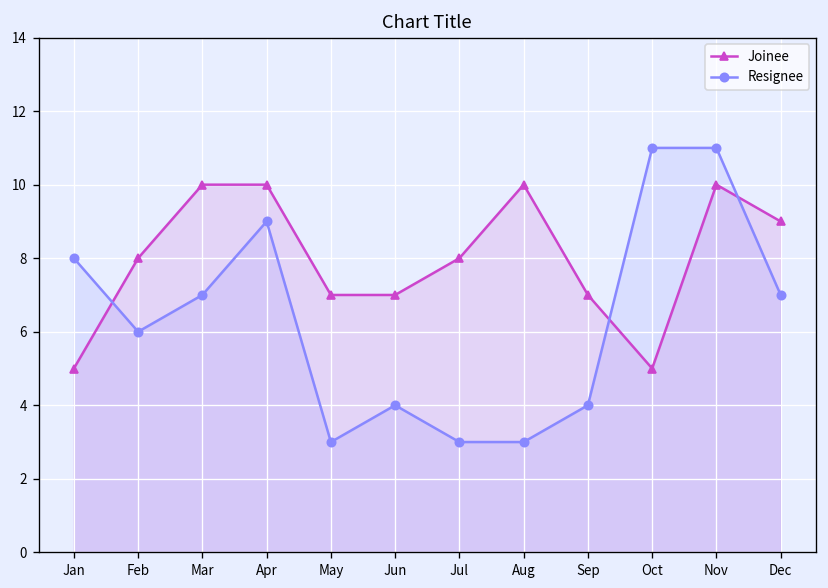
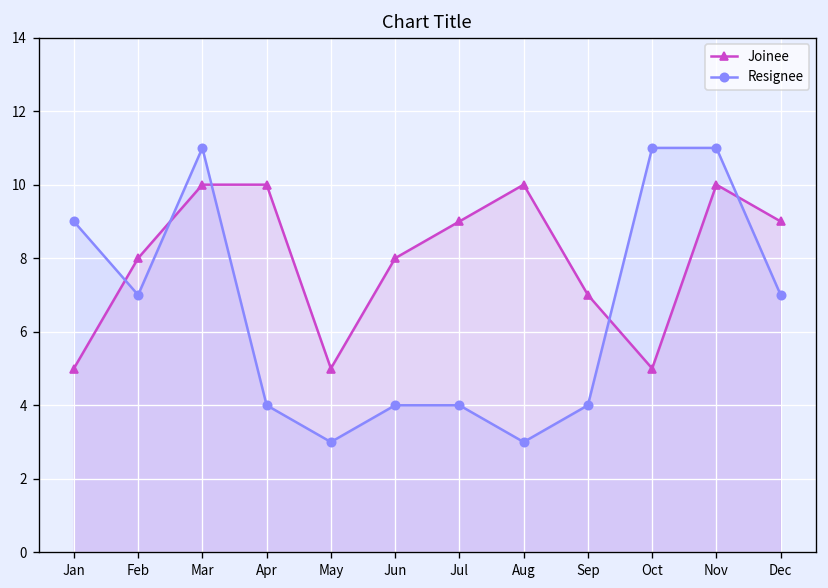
  {
    "Joinee": {
      "Jan": 5,
      "Feb": 8,
      "Mar": 10,
      "Apr": 10,
-     "May": 7,
-     "Jun": 7,
-     "Jul": 8,
+     "May": 5,
+     "Jun": 8,
+     "Jul": 9,
      "Aug": 10,
      "Sep": 7,
      "Oct": 5,
      "Nov": 10,
      "Dec": 9
    },
    "Resignee": {
-     "Jan": 8,
-     "Feb": 6,
-     "Mar": 7,
-     "Apr": 9,
+     "Jan": 9,
+     "Feb": 7,
+     "Mar": 11,
+     "Apr": 4,
      "May": 3,
      "Jun": 4,
-     "Jul": 3,
+     "Jul": 4,
      "Aug": 3,
      "Sep": 4,
      "Oct": 11,
      "Nov": 11,
      "Dec": 7
    }
  }
